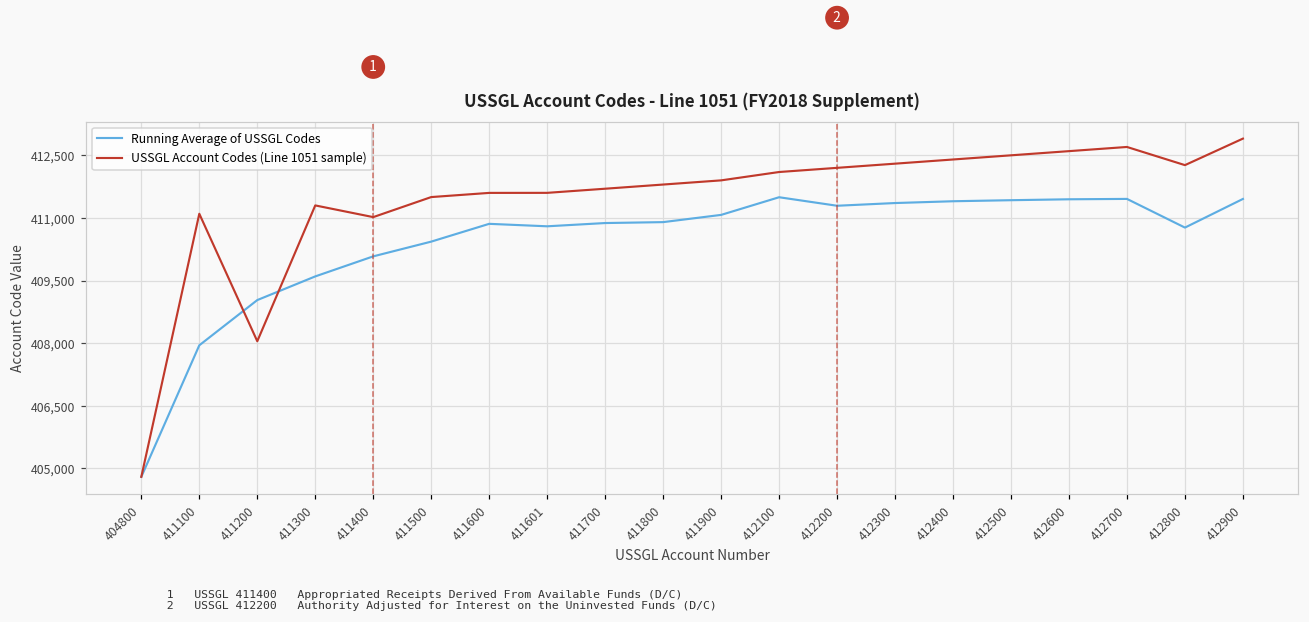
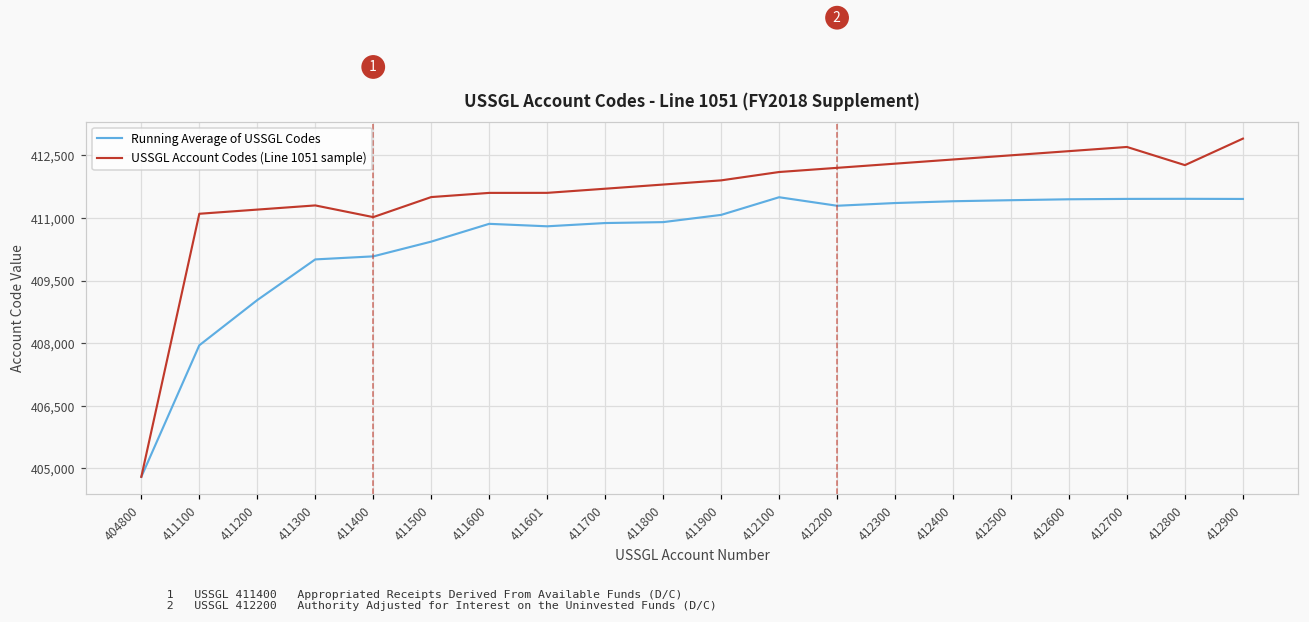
  {
    "Running Average of USSGL Codes": {
      "411100": "408,000",
      "411200": "409,000",
-     "411300": "409,600",
+     "411300": "410,000",
      "411400": "410,100",
      "411500": "410,400",
      "411600": "410,900",
      "411601": "410,800",
      "411700": "410,900",
      "411800": "410,900",
      "411900": "411,100",
      "412100": "411,500",
      "412200": "411,300",
      "412300": "411,400",
      "412400": "411,400",
      "412500": "411,400",
      "412600": "411,400",
      "412700": "411,500",
-     "412800": "410,800",
+     "412800": "411,500",
      "412900": "411,500"
    },
    "USSGL Account Codes (Line 1051 sample)": {
      "411100": "411,100",
-     "411200": "408,000",
+     "411200": "411,200",
      "411300": "411,300",
      "411400": "411,000",
      "411500": "411,500",
      "411600": "411,600",
      "411601": "411,600",
      "411700": "411,700",
      "411800": "411,800",
      "411900": "411,900",
      "412100": "412,100",
      "412200": "412,200",
      "412300": "412,300",
      "412400": "412,400",
      "412500": "412,500",
      "412600": "412,600",
      "412700": "412,700",
      "412800": "412,300",
      "412900": "412,900"
    }
  }
